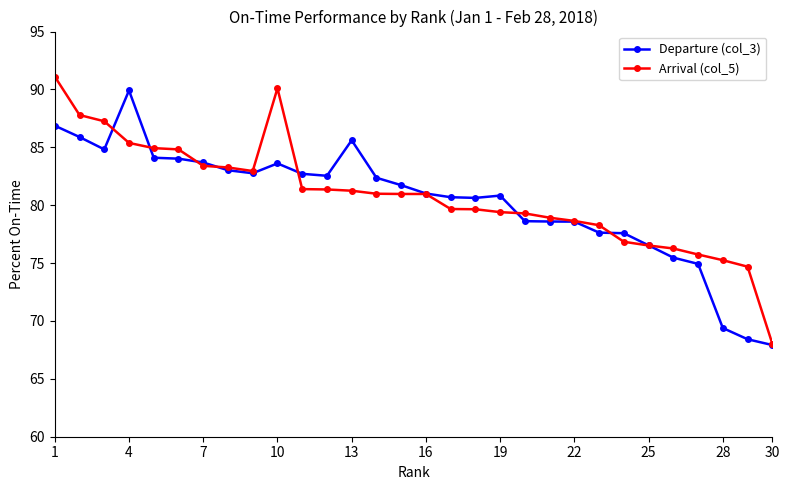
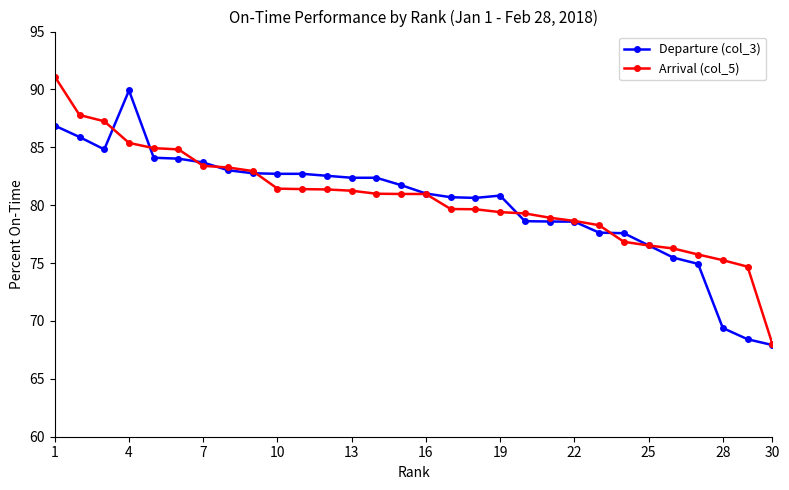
  {
    "Departure (col_3)": {
      "1": 86.9,
      "4": 89.9,
      "7": 83.7,
-     "10": 83.6,
-     "13": 85.6,
+     "10": 82.7,
+     "13": 82.4,
      "19": 80.8,
      "28": 69.4
    },
    "Arrival (col_5)": {
      "1": 91.1,
      "4": 85.4,
      "7": 83.4,
-     "10": 90.1,
+     "10": 81.4,
      "13": 81.3,
      "19": 79.4,
      "28": 75.3
    }
  }
